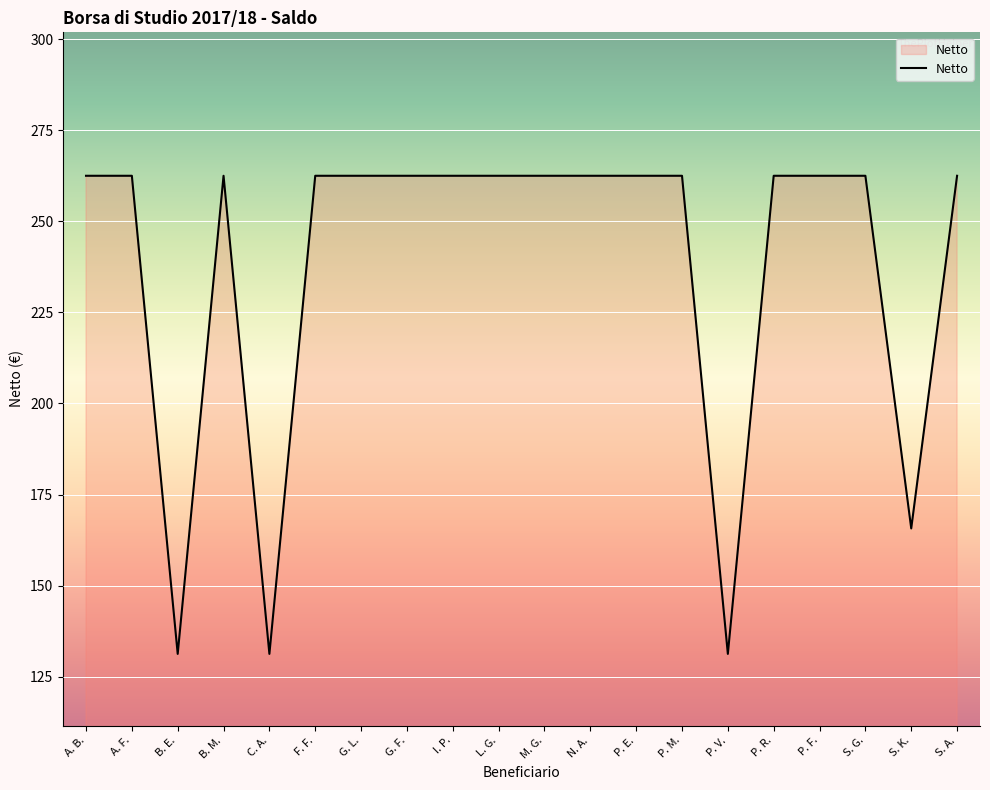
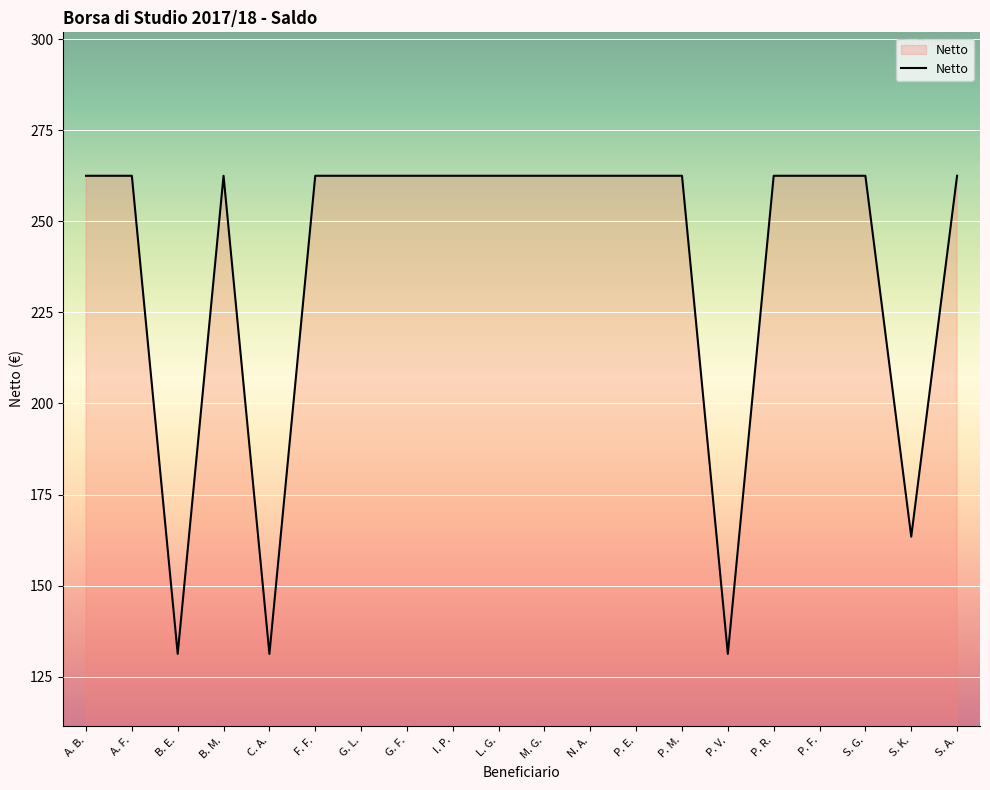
  {
    "A. B.": 262,
    "A. F.": 262,
    "B. E.": 131,
    "B. M.": 262,
    "C. A.": 131,
    "F. F.": 262,
    "G. L.": 262,
    "G. F.": 262,
    "I. P.": 262,
    "L. G.": 262,
    "M. G.": 262,
    "N. A.": 262,
    "P. E.": 262,
    "P. M.": 262,
    "P. V.": 131,
    "P. R.": 262,
    "P. F.": 262,
    "S. G.": 262,
-   "S. K.": 166,
+   "S. K.": 163,
    "S. A.": 262
  }
